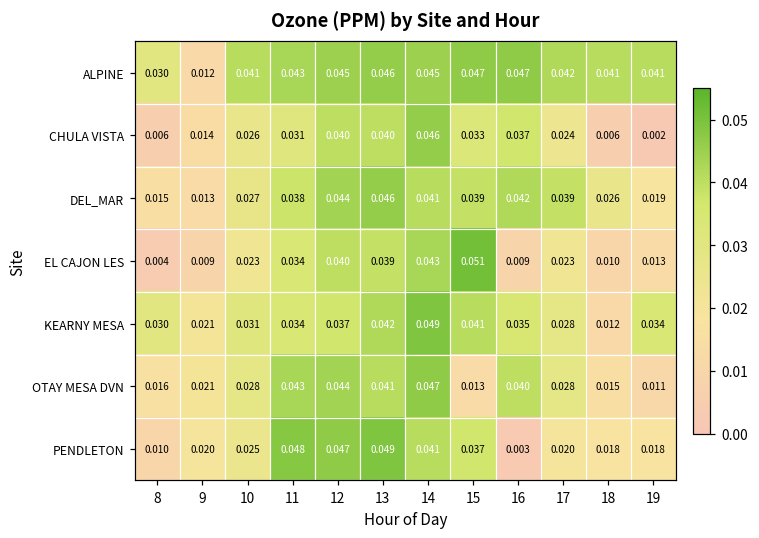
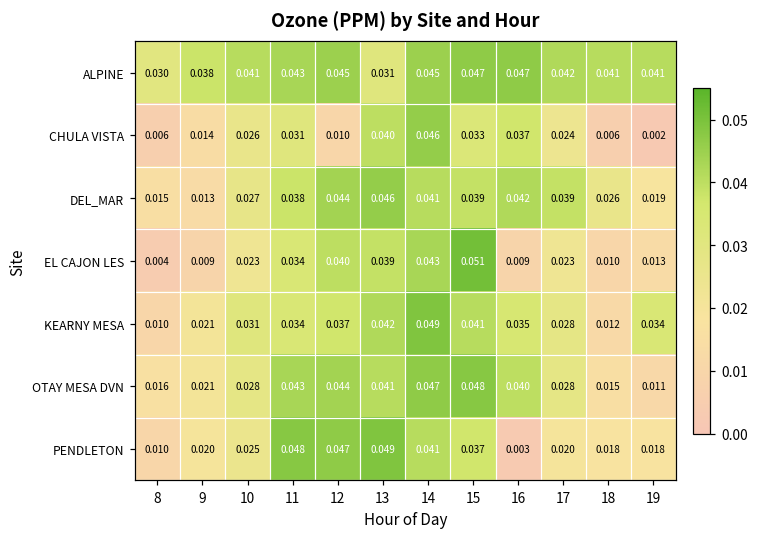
  {
    "ALPINE": {
      "8": 0.030,
-     "9": 0.012,
+     "9": 0.038,
      "10": 0.041,
      "11": 0.043,
      "12": 0.045,
-     "13": 0.046,
+     "13": 0.031,
      "14": 0.045,
      "15": 0.047,
      "16": 0.047,
      "17": 0.042,
      "18": 0.041,
      "19": 0.041
    },
    "CHULA VISTA": {
      "8": 0.006,
      "9": 0.014,
      "10": 0.026,
      "11": 0.031,
-     "12": 0.040,
+     "12": 0.010,
      "13": 0.040,
      "14": 0.046,
      "15": 0.033,
      "16": 0.037,
      "17": 0.024,
      "18": 0.006,
      "19": 0.002
    },
    "DEL_MAR": {
      "8": 0.015,
      "9": 0.013,
      "10": 0.027,
      "11": 0.038,
      "12": 0.044,
      "13": 0.046,
      "14": 0.041,
      "15": 0.039,
      "16": 0.042,
      "17": 0.039,
      "18": 0.026,
      "19": 0.019
    },
    "EL CAJON LES": {
      "8": 0.004,
      "9": 0.009,
      "10": 0.023,
      "11": 0.034,
      "12": 0.040,
      "13": 0.039,
      "14": 0.043,
      "15": 0.051,
      "16": 0.009,
      "17": 0.023,
      "18": 0.010,
      "19": 0.013
    },
    "KEARNY MESA": {
-     "8": 0.030,
+     "8": 0.010,
      "9": 0.021,
      "10": 0.031,
      "11": 0.034,
      "12": 0.037,
      "13": 0.042,
      "14": 0.049,
      "15": 0.041,
      "16": 0.035,
      "17": 0.028,
      "18": 0.012,
      "19": 0.034
    },
    "OTAY MESA DVN": {
      "8": 0.016,
      "9": 0.021,
      "10": 0.028,
      "11": 0.043,
      "12": 0.044,
      "13": 0.041,
      "14": 0.047,
-     "15": 0.013,
+     "15": 0.048,
      "16": 0.040,
      "17": 0.028,
      "18": 0.015,
      "19": 0.011
    },
    "PENDLETON": {
      "8": 0.010,
      "9": 0.020,
      "10": 0.025,
      "11": 0.048,
      "12": 0.047,
      "13": 0.049,
      "14": 0.041,
      "15": 0.037,
      "16": 0.003,
      "17": 0.020,
      "18": 0.018,
      "19": 0.018
    }
  }
